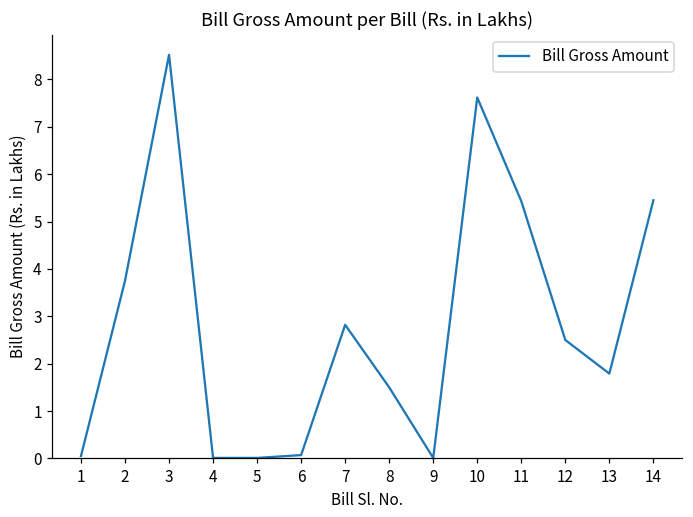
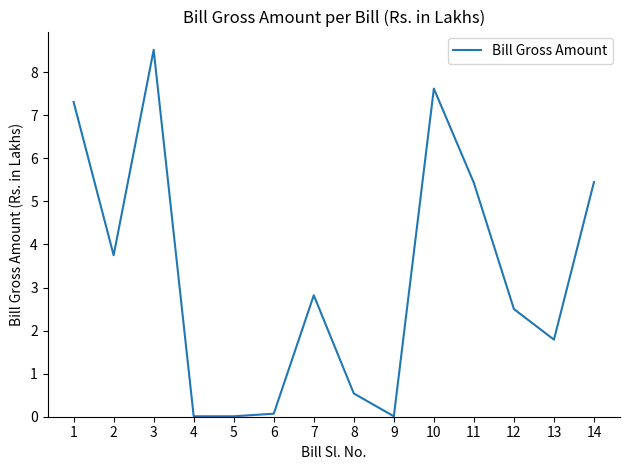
  {
-   "1": 0.1,
+   "1": 7.3,
    "2": 3.8,
    "3": 8.5,
    "4": 0.0,
    "5": 0.0,
    "6": 0.1,
    "7": 2.8,
-   "8": 1.5,
+   "8": 0.5,
    "9": 0.0,
    "10": 7.6,
    "11": 5.4,
    "12": 2.5,
    "13": 1.8,
    "14": 5.5
  }
